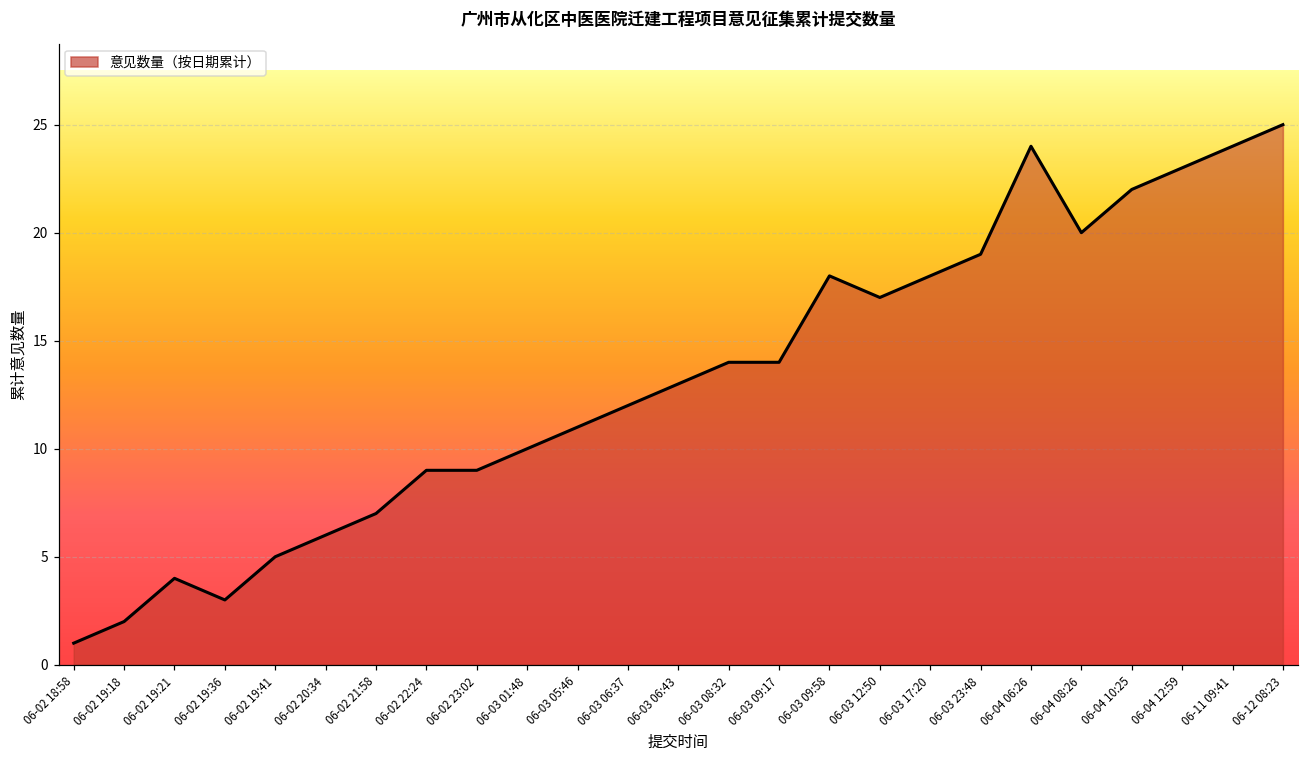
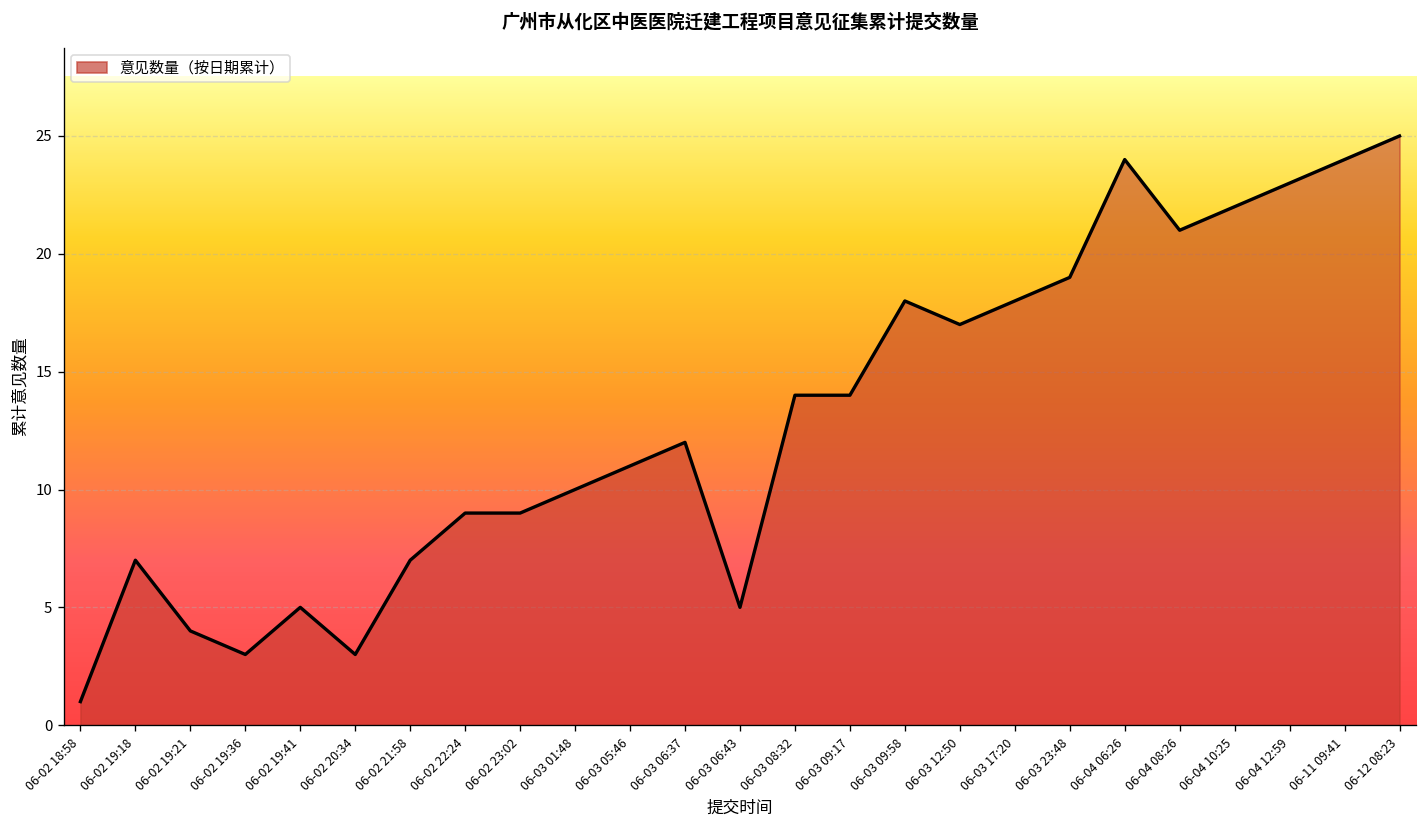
  {
    "06-02 18:58": 1,
-   "06-02 19:18": 2,
+   "06-02 19:18": 7,
    "06-02 19:21": 4,
    "06-02 19:36": 3,
    "06-02 19:41": 5,
-   "06-02 20:34": 6,
+   "06-02 20:34": 3,
    "06-02 21:58": 7,
    "06-02 22:24": 9,
    "06-02 23:02": 9,
    "06-03 01:48": 10,
    "06-03 05:46": 11,
    "06-03 06:37": 12,
-   "06-03 06:43": 13,
+   "06-03 06:43": 5,
    "06-03 08:32": 14,
    "06-03 09:17": 14,
    "06-03 09:58": 18,
    "06-03 12:50": 17,
    "06-03 17:20": 18,
    "06-03 23:48": 19,
    "06-04 06:26": 24,
-   "06-04 08:26": 20,
+   "06-04 08:26": 21,
    "06-04 10:25": 22,
    "06-04 12:59": 23,
    "06-11 09:41": 24,
    "06-12 08:23": 25
  }
